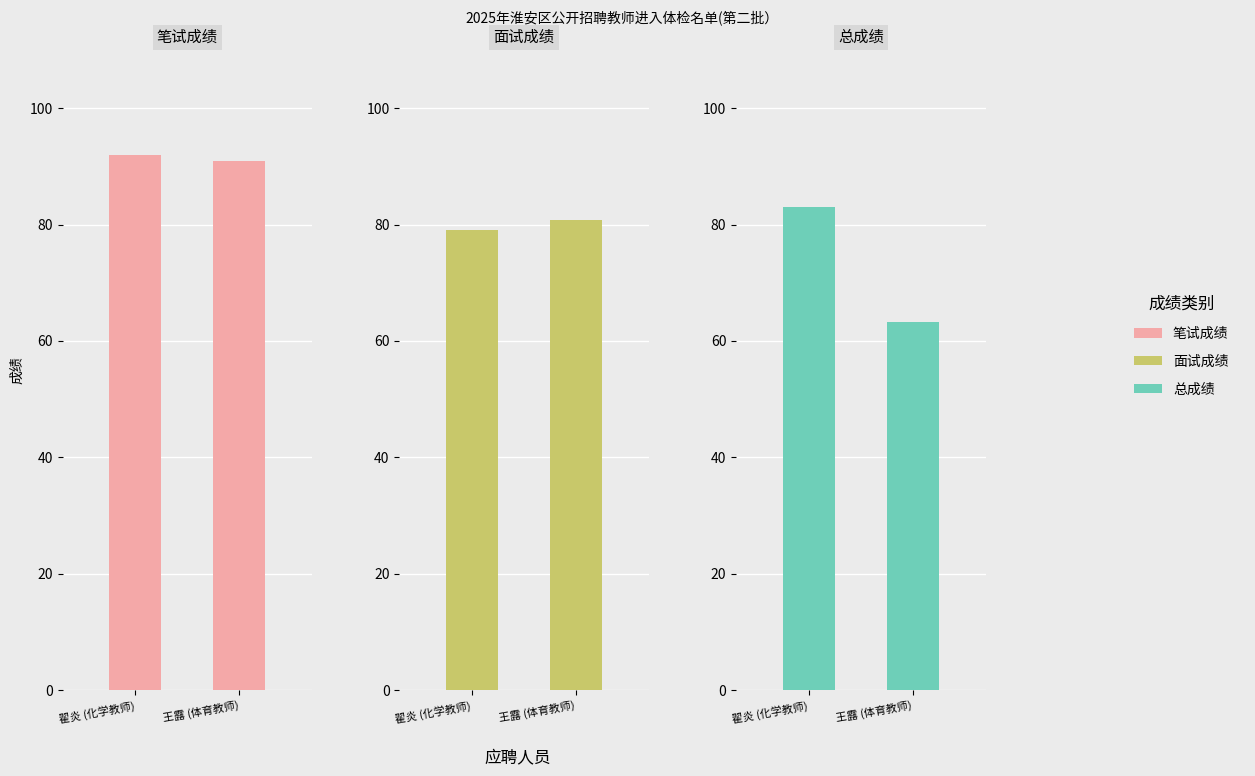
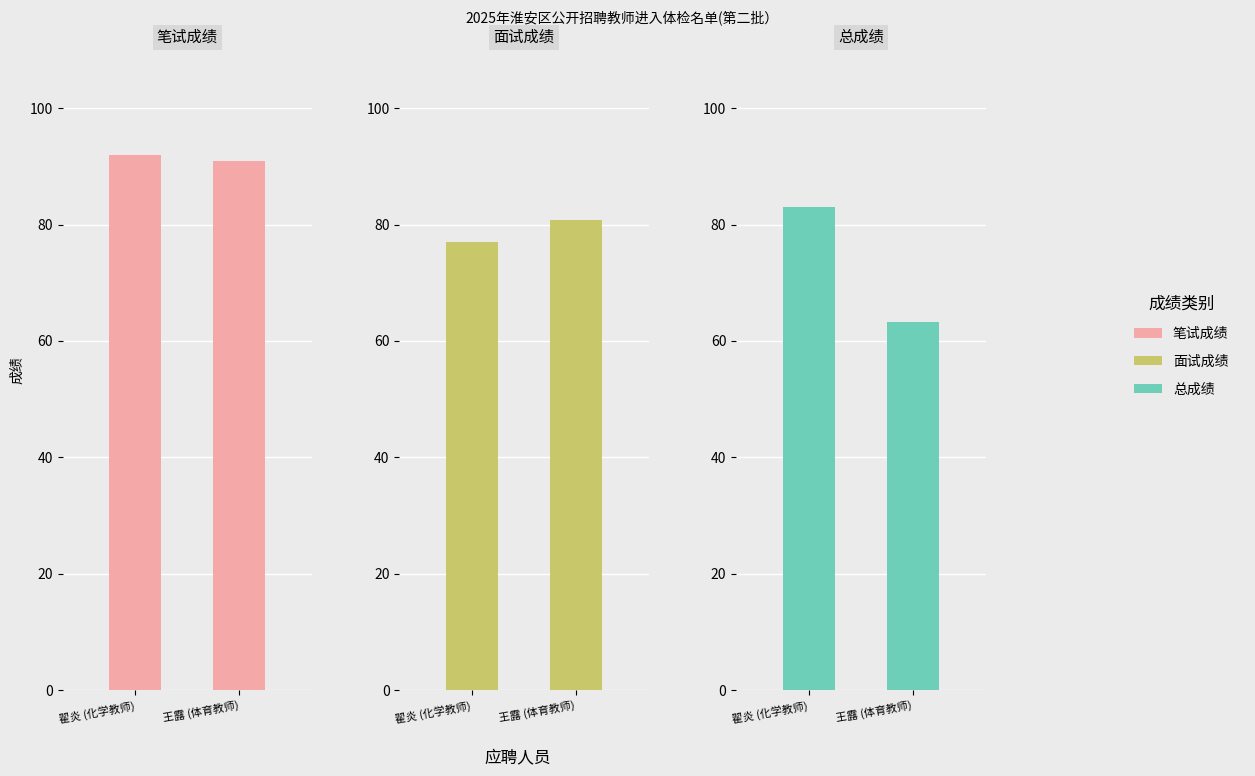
  {
    "笔试成绩": {
      "翟炎 (化学教师)": 92,
      "王露 (体育教师)": 91
    },
    "面试成绩": {
-     "翟炎 (化学教师)": 79,
+     "翟炎 (化学教师)": 77,
      "王露 (体育教师)": 81
    },
    "总成绩": {
      "翟炎 (化学教师)": 83,
      "王露 (体育教师)": 63
    }
  }
